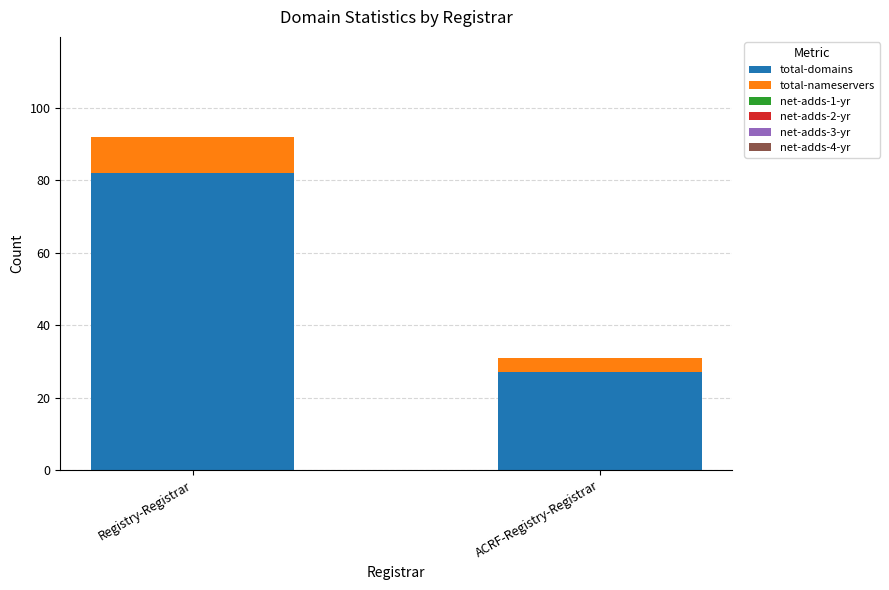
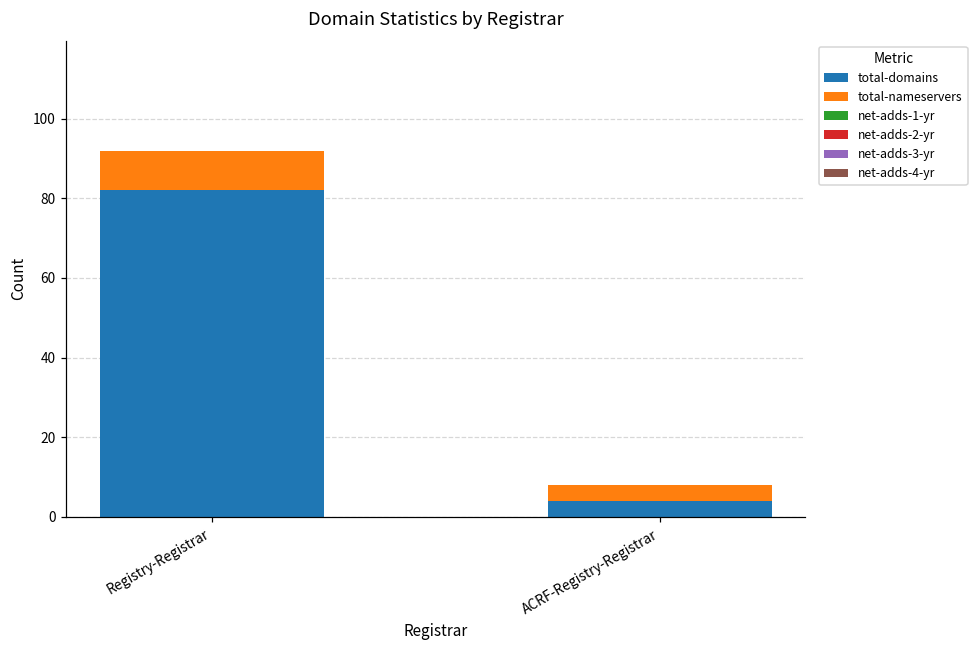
  {
    "total-domains": {
      "Registry-Registrar": 82,
-     "ACRF-Registry-Registrar": 27
+     "ACRF-Registry-Registrar": 4
    }
  }
